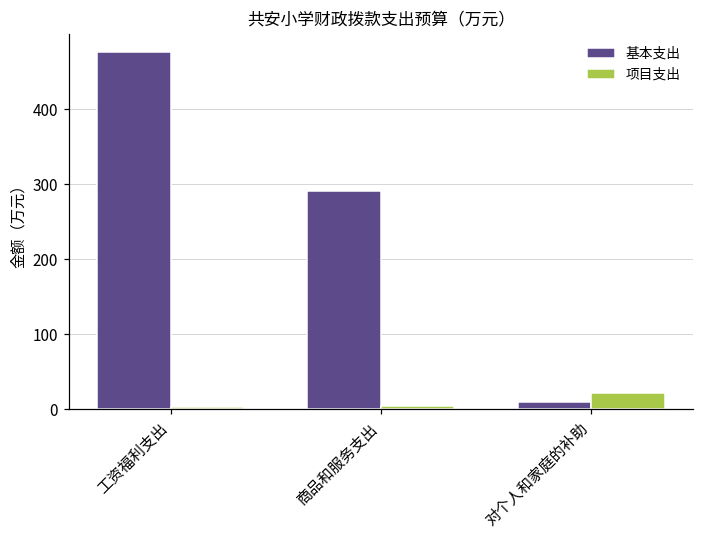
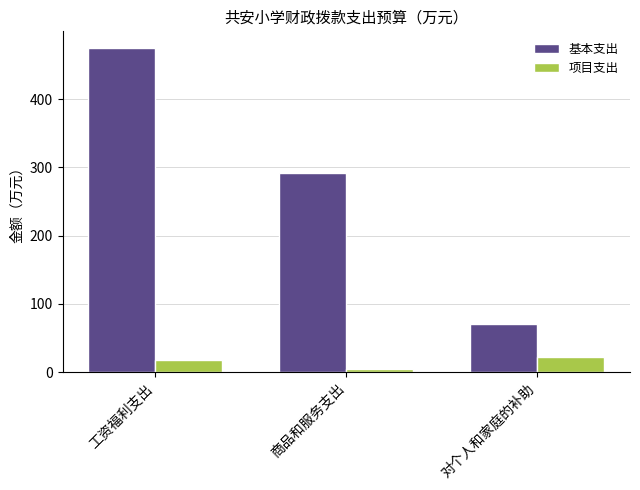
  {
    "基本支出": {
      "工资福利支出": 480,
      "商品和服务支出": 290,
-     "对个人和家庭的补助": 10
+     "对个人和家庭的补助": 70
    },
    "项目支出": {
-     "工资福利支出": 0,
+     "工资福利支出": 20,
      "商品和服务支出": 0,
      "对个人和家庭的补助": 20
    }
  }
